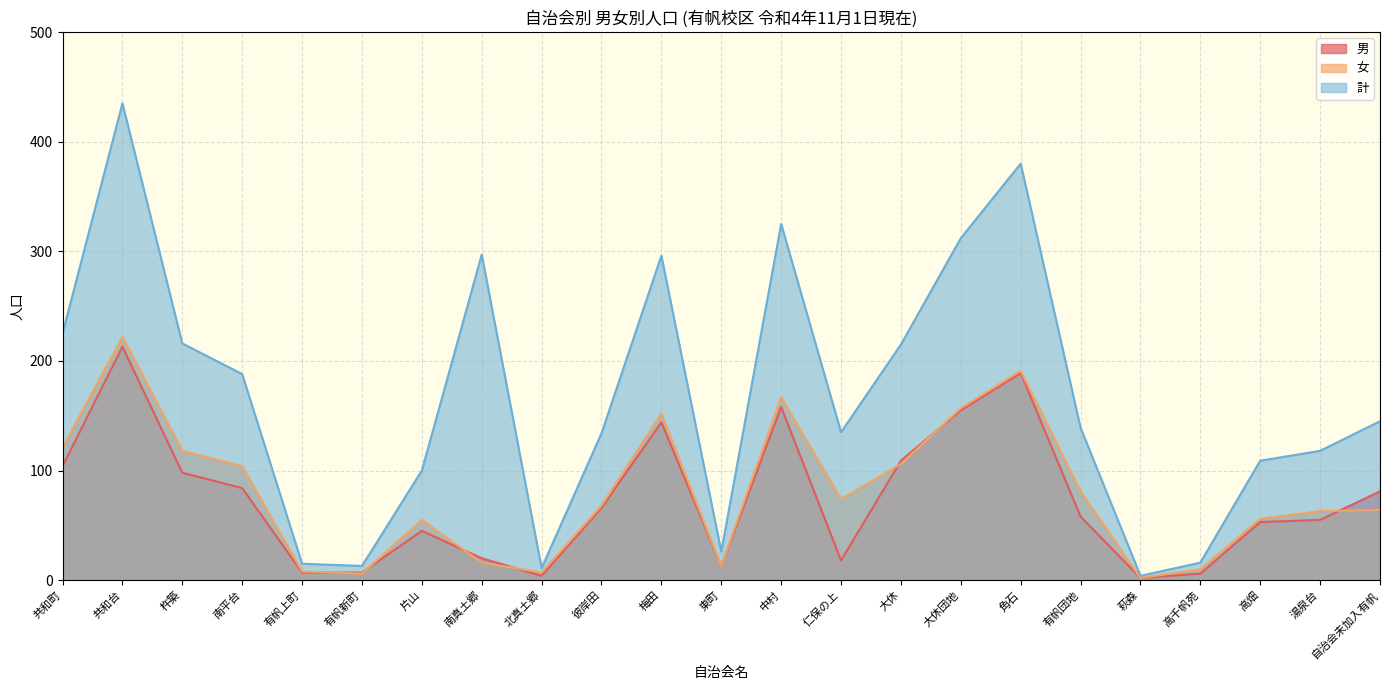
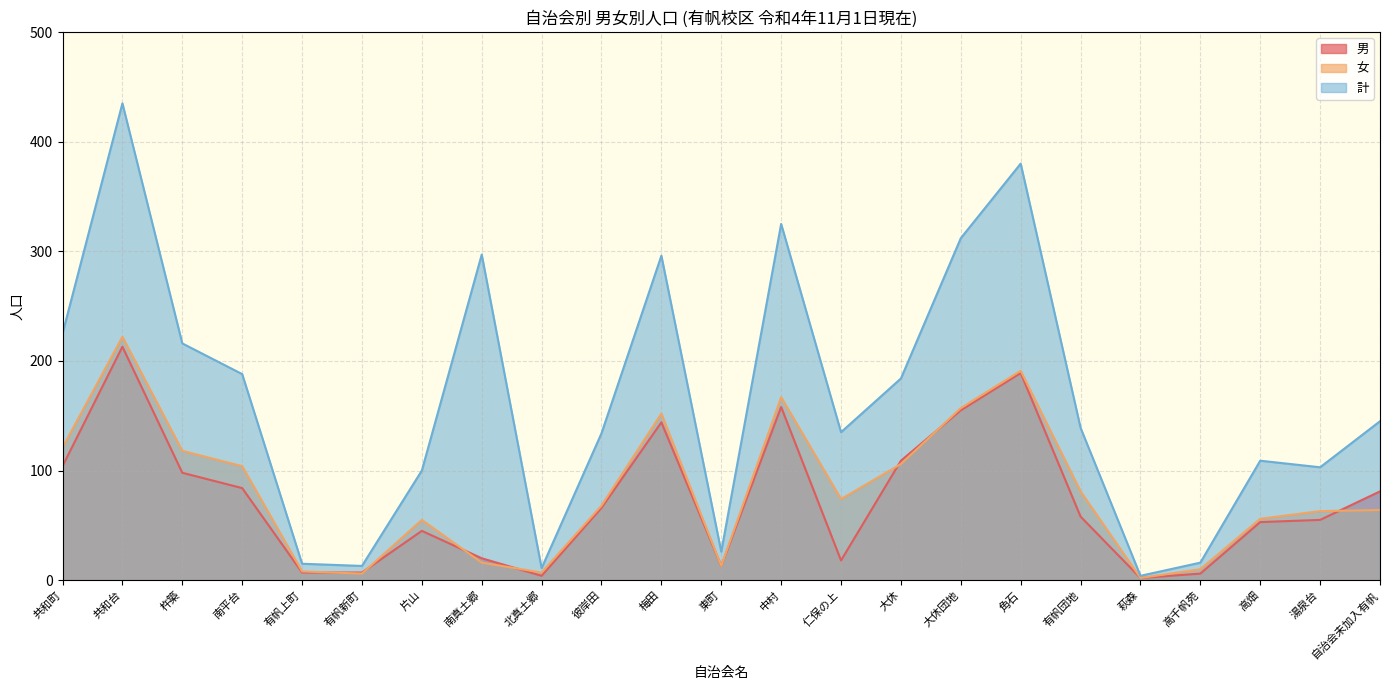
  {
    "男": {
      "共和町": 104,
      "共和台": 213,
      "杵築": 98,
      "南平台": 84,
      "片山": 45,
      "南真土郷": 20,
      "北真土郷": 4,
      "梅田": 144,
      "中村": 158,
      "仁保の上": 18,
      "大休": 109,
      "有帆団地": 58,
      "高千帆苑": 6,
      "高畑": 53,
      "湯泉台": 55,
      "自治会未加入有帆": 81
    },
    "女": {
      "共和町": 121,
      "共和台": 222,
      "杵築": 118,
      "南平台": 104,
      "片山": 55,
      "南真土郷": 16,
      "北真土郷": 7,
      "梅田": 152,
      "中村": 167,
      "仁保の上": 74,
      "大休": 106,
      "有帆団地": 81,
      "高千帆苑": 10,
      "高畑": 56,
      "湯泉台": 63,
      "自治会未加入有帆": 64
    },
    "計": {
      "共和町": 225,
      "共和台": 435,
      "杵築": 216,
      "南平台": 188,
      "有帆上町": 15,
      "有帆新町": 13,
      "片山": 100,
      "南真土郷": 297,
      "北真土郷": 11,
      "彼岸田": 134,
      "梅田": 296,
      "東町": 26,
      "中村": 325,
      "仁保の上": 135,
-     "大休": 215,
+     "大休": 184,
      "大休団地": 312,
      "角石": 380,
      "有帆団地": 139,
      "高千帆苑": 16,
      "高畑": 109,
-     "湯泉台": 118,
+     "湯泉台": 103,
      "自治会未加入有帆": 145
    }
  }
